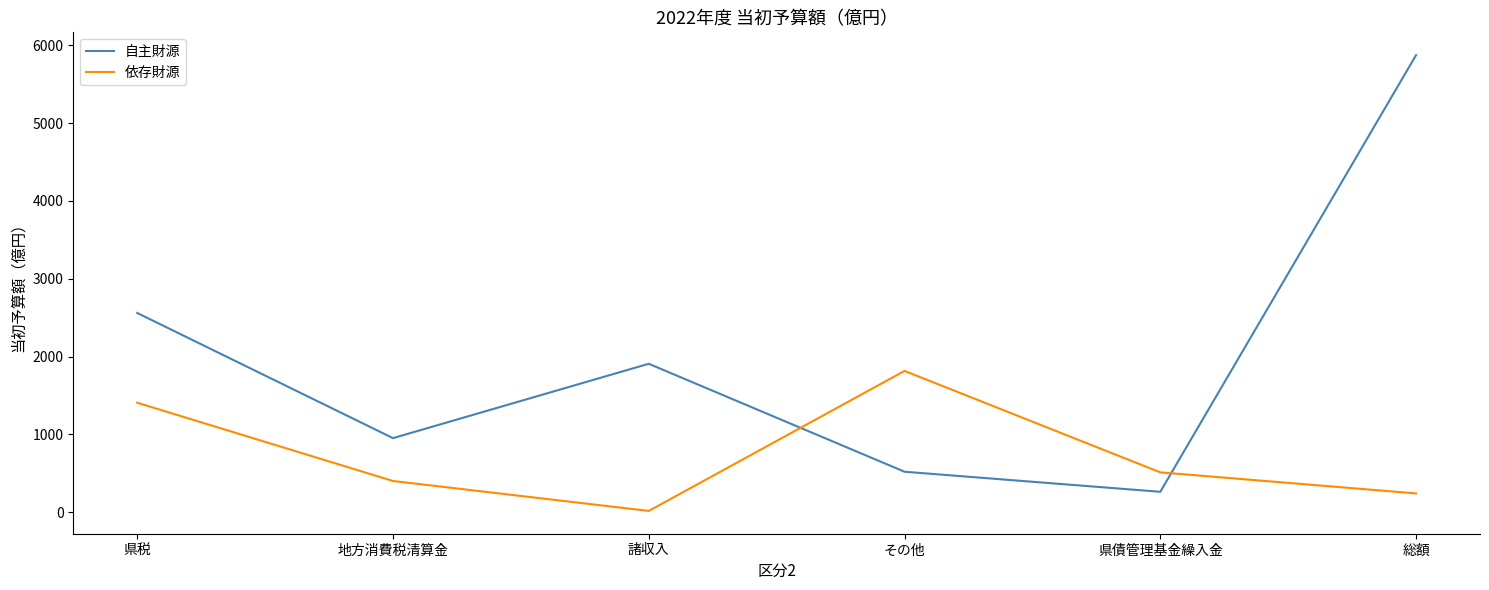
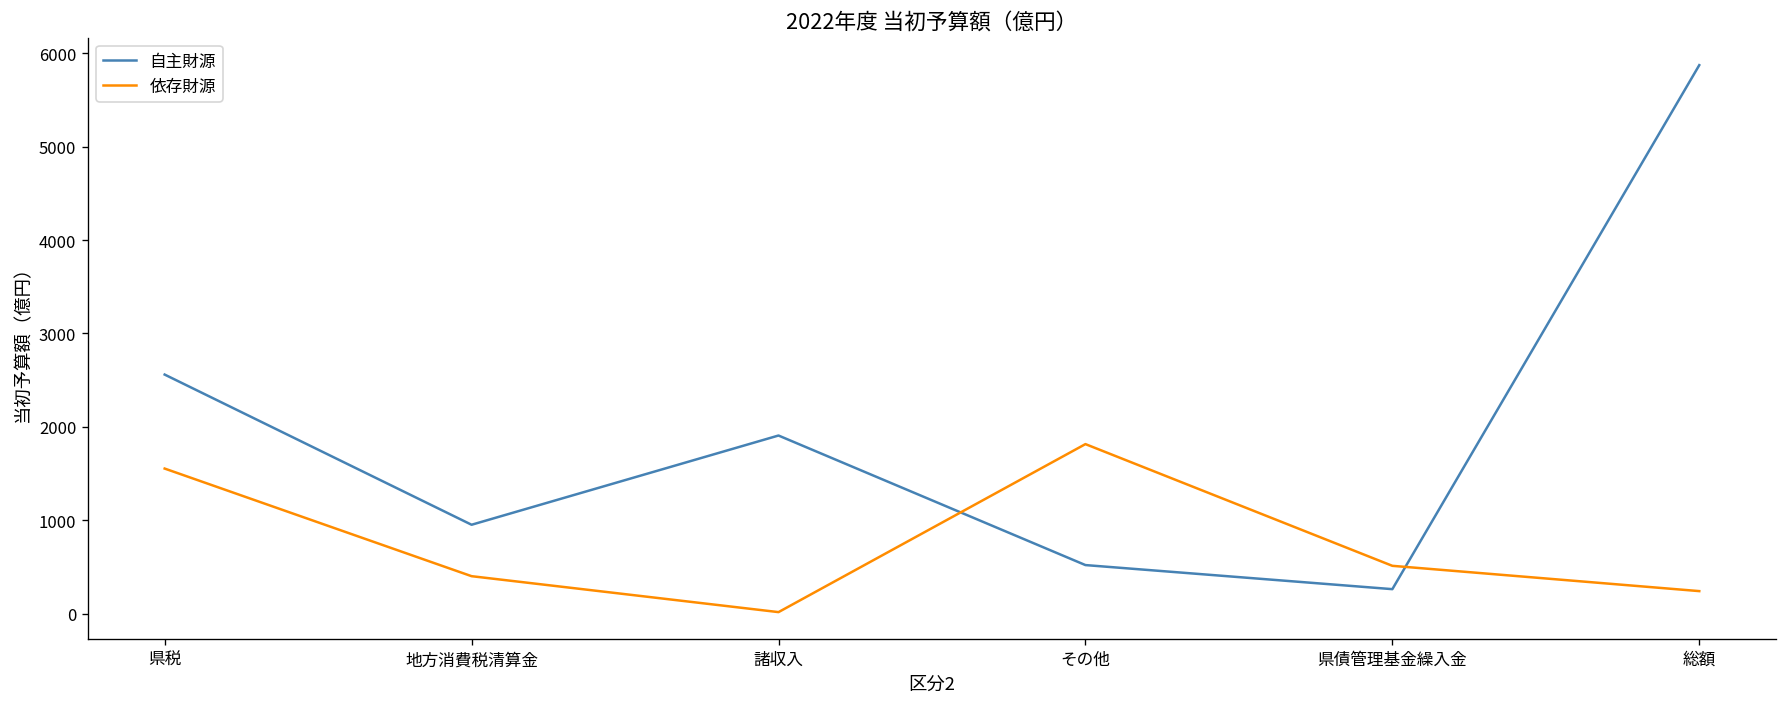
  {
    "自主財源": {
      "県税": 2600,
      "地方消費税清算金": 1000,
      "諸収入": 1900,
      "その他": 500,
      "県債管理基金繰入金": 300,
      "総額": 5900
    },
    "依存財源": {
-     "県税": 1400,
+     "県税": 1600,
      "地方消費税清算金": 400,
      "諸収入": 0,
      "その他": 1800,
      "県債管理基金繰入金": 500,
      "総額": 200
    }
  }
